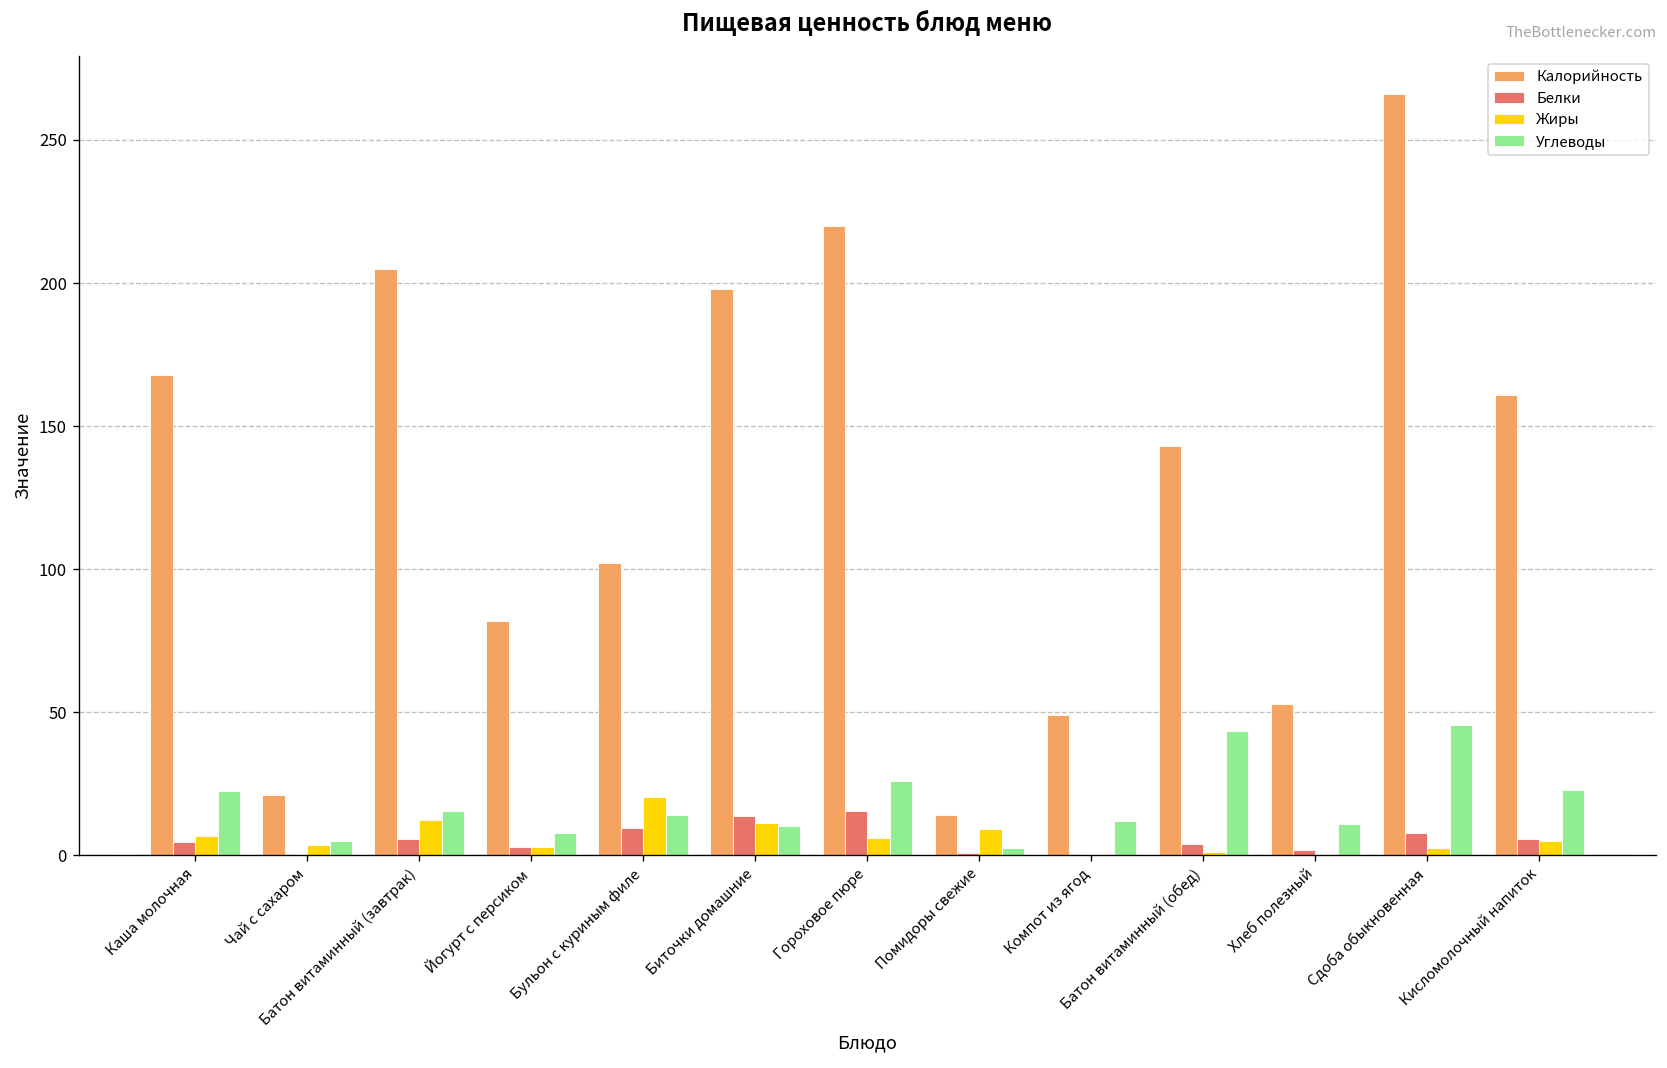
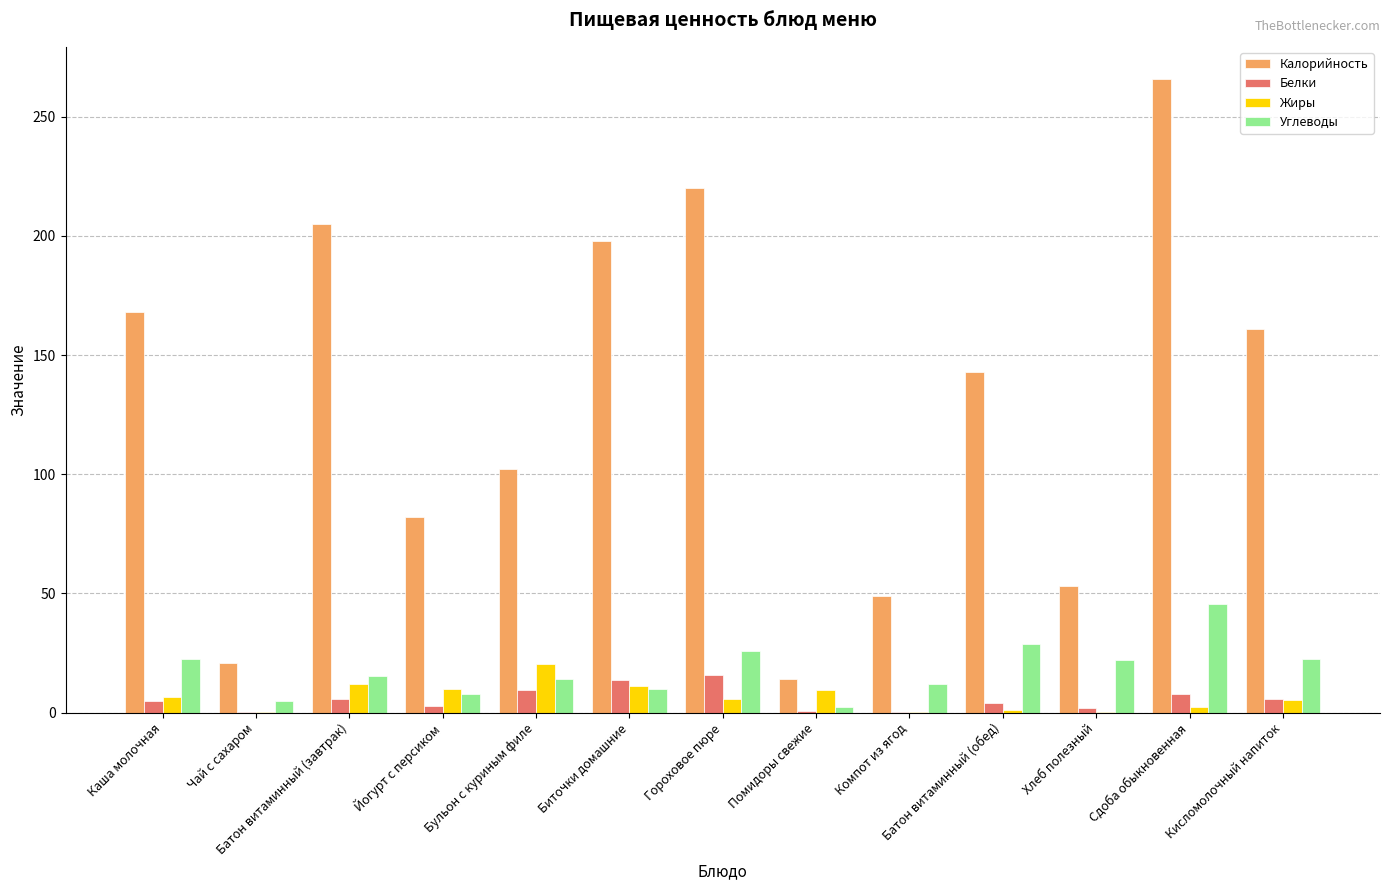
  {
    "Жиры": {
      "Каша молочная": 7,
-     "Чай с сахаром": 4,
+     "Чай с сахаром": 0,
      "Батон витаминный (завтрак)": 12,
-     "Йогурт с персиком": 3,
+     "Йогурт с персиком": 10,
      "Бульон с куриным филе": 21,
      "Биточки домашние": 11,
      "Гороховое пюре": 6,
      "Помидоры свежие": 9,
      "Сдоба обыкновенная": 3,
      "Кисломолочный напиток": 5
    },
    "Углеводы": {
      "Каша молочная": 23,
      "Чай с сахаром": 5,
      "Батон витаминный (завтрак)": 16,
      "Йогурт с персиком": 8,
      "Бульон с куриным филе": 14,
      "Биточки домашние": 10,
      "Гороховое пюре": 26,
      "Помидоры свежие": 2,
      "Компот из ягод": 12,
-     "Батон витаминный (обед)": 43,
-     "Хлеб полезный": 11,
+     "Батон витаминный (обед)": 29,
+     "Хлеб полезный": 22,
      "Сдоба обыкновенная": 45,
      "Кисломолочный напиток": 23
    }
  }
